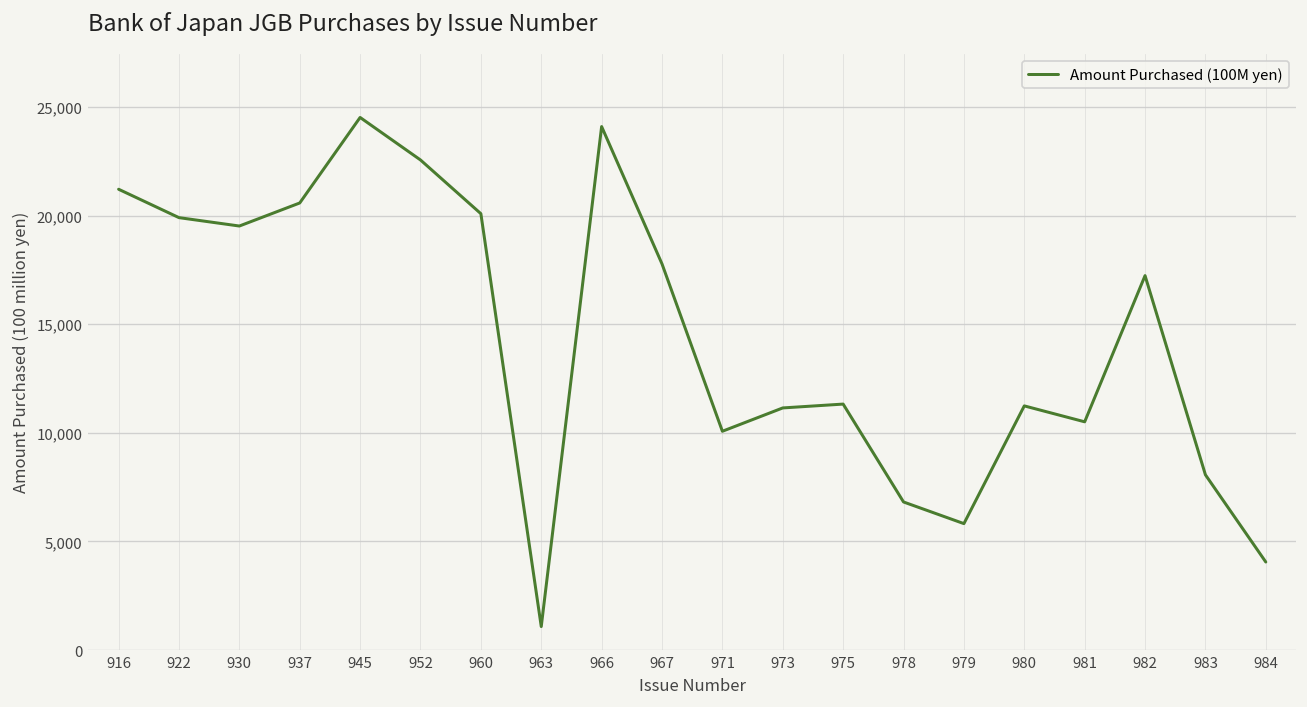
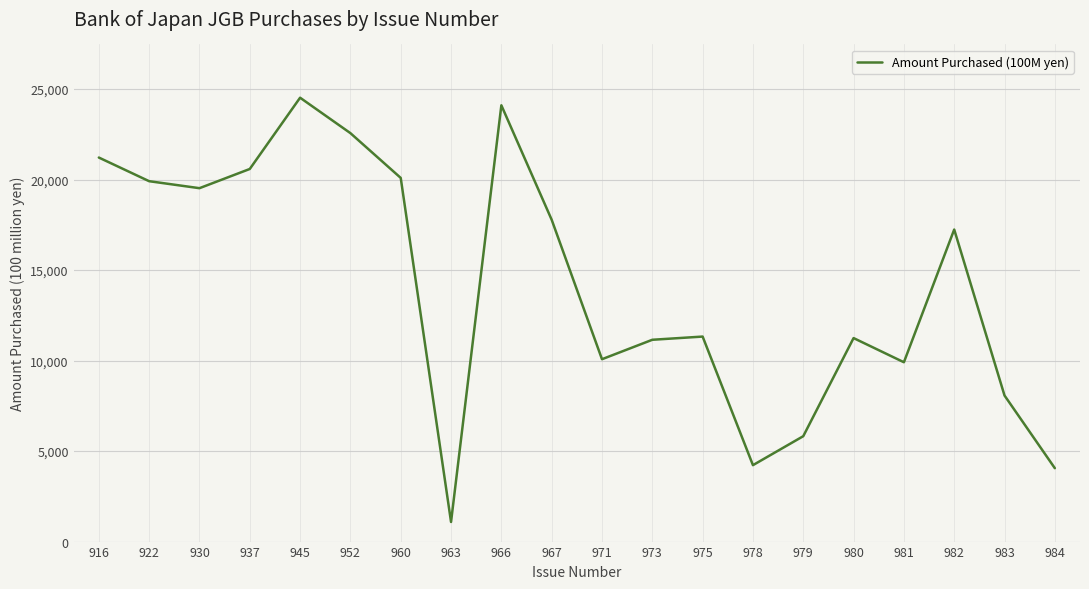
  {
    "916": "21,200",
    "922": "19,900",
    "930": "19,500",
    "937": "20,600",
    "945": "24,500",
    "952": "22,600",
    "960": "20,100",
    "963": "1,100",
    "966": "24,100",
    "967": "17,800",
    "971": "10,100",
    "973": "11,100",
    "975": "11,300",
-   "978": "6,800",
+   "978": "4,200",
    "979": "5,800",
    "980": "11,200",
-   "981": "10,500",
+   "981": "9,900",
    "982": "17,200",
    "983": "8,100",
    "984": "4,100"
  }
